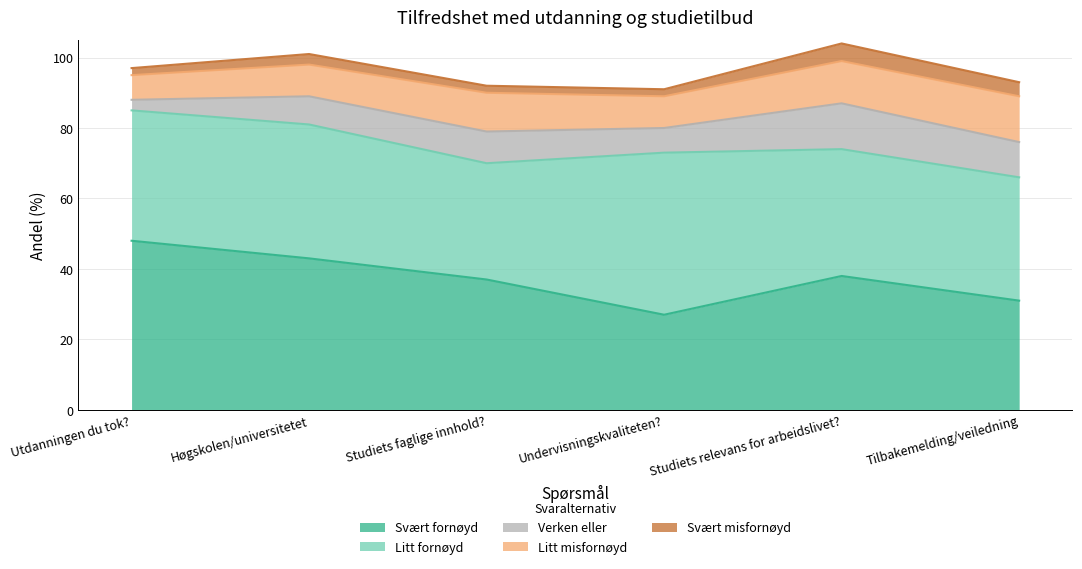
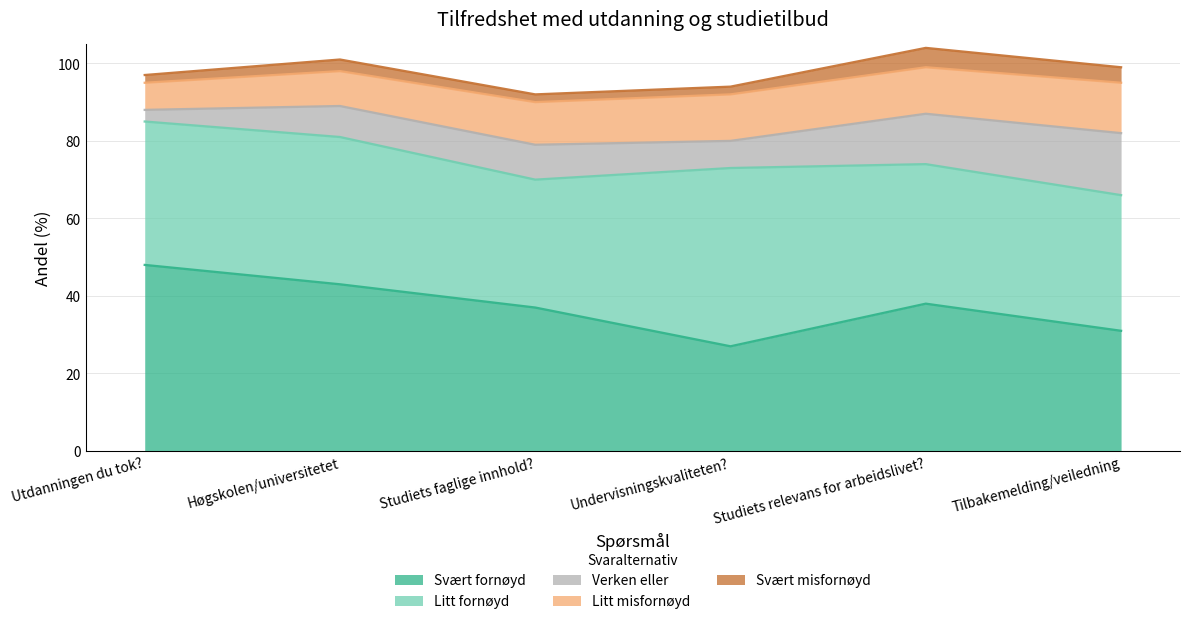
  {
    "Svært fornøyd": {
      "Utdanningen du tok?": 48,
      "Høgskolen/universitetet": 43,
      "Studiets faglige innhold?": 37,
      "Undervisningskvaliteten?": 27,
      "Studiets relevans for arbeidslivet?": 38,
      "Tilbakemelding/veiledning": 31
    },
    "Litt fornøyd": {
      "Utdanningen du tok?": 37,
      "Høgskolen/universitetet": 38,
      "Studiets faglige innhold?": 33,
      "Undervisningskvaliteten?": 46,
      "Studiets relevans for arbeidslivet?": 36,
      "Tilbakemelding/veiledning": 35
    },
    "Verken eller": {
      "Utdanningen du tok?": 3,
      "Høgskolen/universitetet": 8,
      "Studiets faglige innhold?": 9,
      "Undervisningskvaliteten?": 7,
      "Studiets relevans for arbeidslivet?": 13,
-     "Tilbakemelding/veiledning": 10
+     "Tilbakemelding/veiledning": 16
    },
    "Litt misfornøyd": {
      "Utdanningen du tok?": 7,
      "Høgskolen/universitetet": 9,
      "Studiets faglige innhold?": 11,
-     "Undervisningskvaliteten?": 9,
+     "Undervisningskvaliteten?": 12,
      "Studiets relevans for arbeidslivet?": 12,
      "Tilbakemelding/veiledning": 13
    },
    "Svært misfornøyd": {
      "Utdanningen du tok?": 2,
      "Høgskolen/universitetet": 3,
      "Studiets faglige innhold?": 2,
      "Undervisningskvaliteten?": 2,
      "Studiets relevans for arbeidslivet?": 5,
      "Tilbakemelding/veiledning": 4
    }
  }
